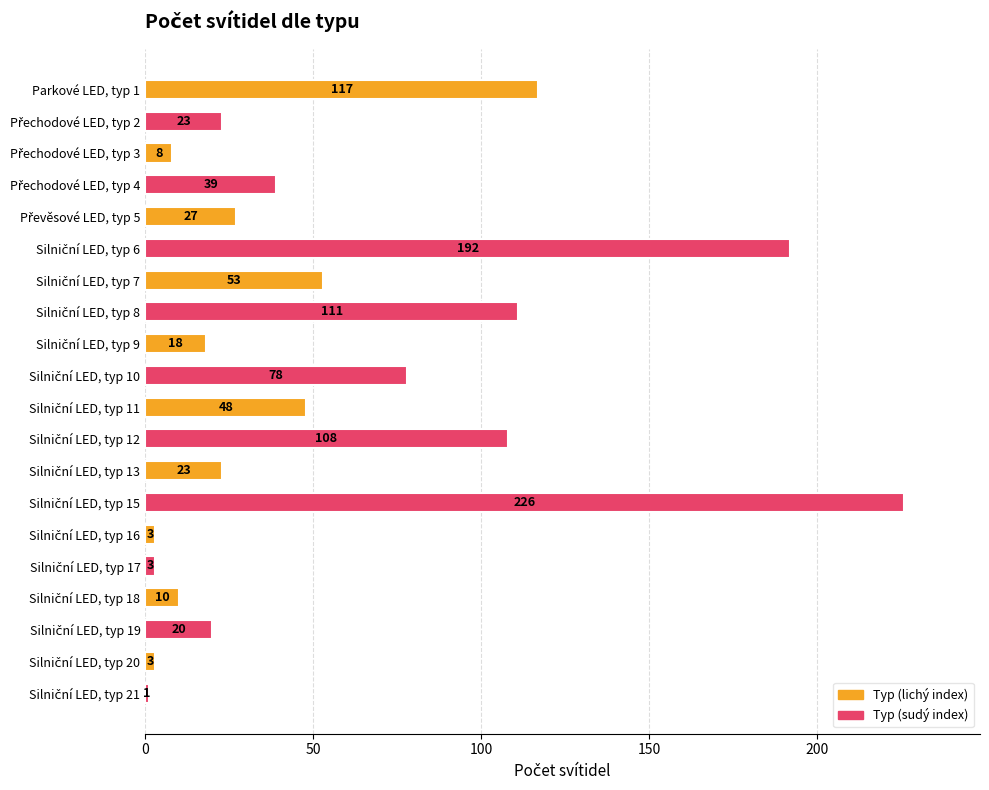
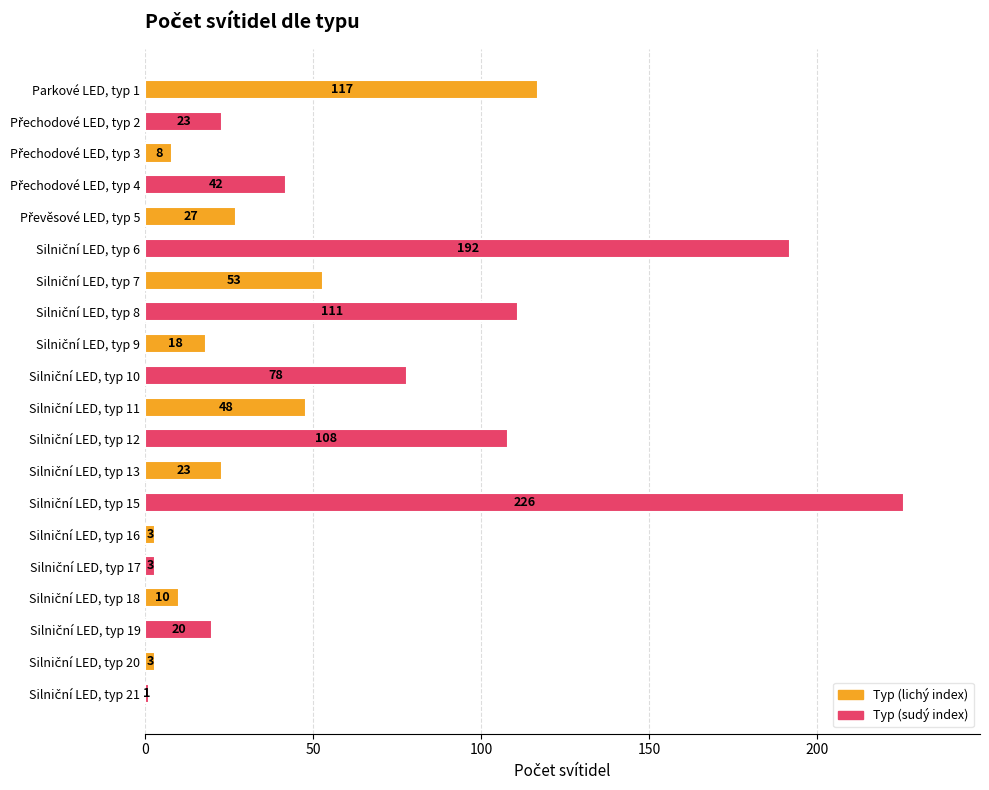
  {
    "Parkové LED, typ 1": 117,
    "Přechodové LED, typ 2": 23,
    "Přechodové LED, typ 3": 8,
-   "Přechodové LED, typ 4": 39,
+   "Přechodové LED, typ 4": 42,
    "Převěsové LED, typ 5": 27,
    "Silniční LED, typ 6": 192,
    "Silniční LED, typ 7": 53,
    "Silniční LED, typ 8": 111,
    "Silniční LED, typ 9": 18,
    "Silniční LED, typ 10": 78,
    "Silniční LED, typ 11": 48,
    "Silniční LED, typ 12": 108,
    "Silniční LED, typ 13": 23,
    "Silniční LED, typ 15": 226,
    "Silniční LED, typ 16": 3,
    "Silniční LED, typ 17": 3,
    "Silniční LED, typ 18": 10,
    "Silniční LED, typ 19": 20,
    "Silniční LED, typ 20": 3,
    "Silniční LED, typ 21": 1
  }
